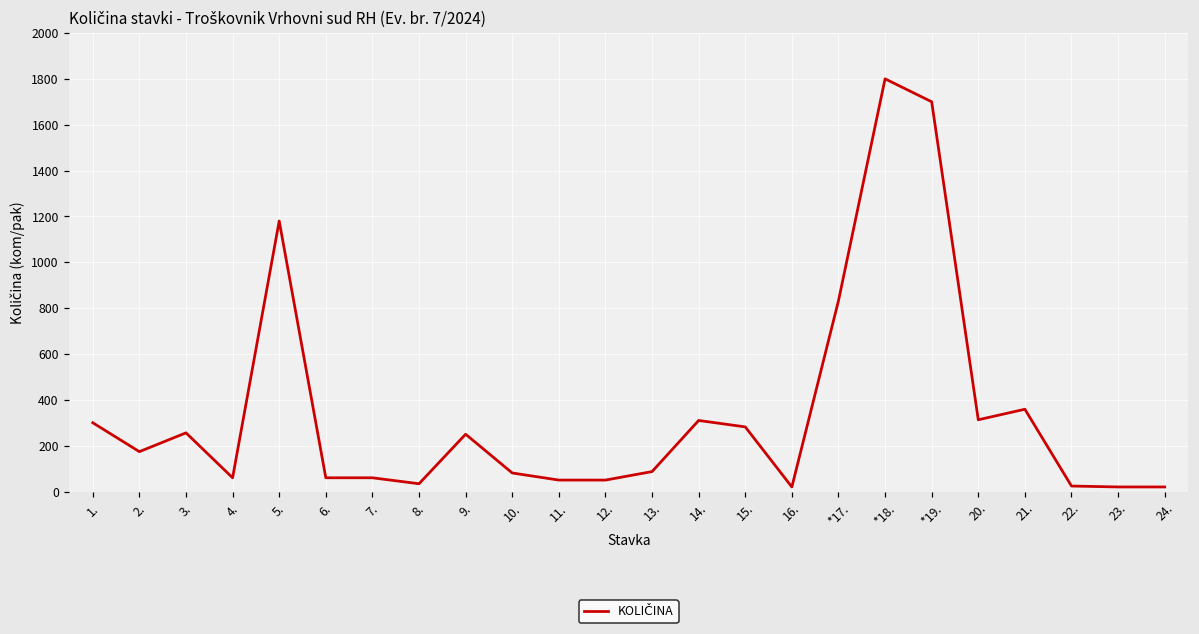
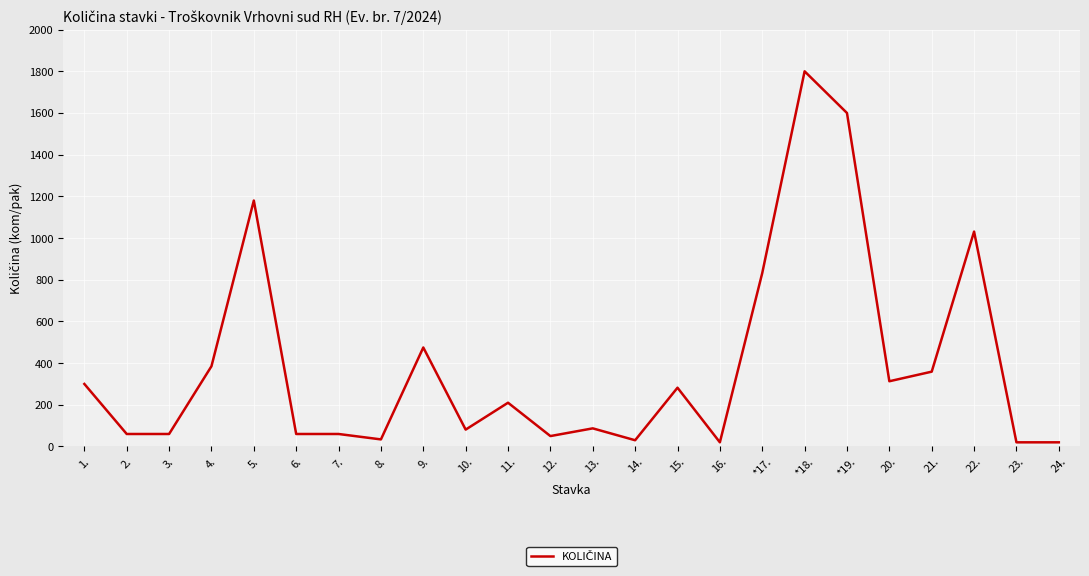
  {
    "1.": 300,
-   "2.": 170,
-   "3.": 260,
-   "4.": 60,
+   "2.": 60,
+   "3.": 60,
+   "4.": 390,
    "5.": 1180,
    "6.": 60,
    "7.": 60,
    "8.": 30,
-   "9.": 250,
+   "9.": 480,
    "10.": 80,
-   "11.": 50,
+   "11.": 210,
    "12.": 50,
    "13.": 90,
-   "14.": 310,
+   "14.": 30,
    "15.": 280,
    "16.": 20,
    "*17.": 830,
    "*18.": 1800,
-   "*19.": 1700,
+   "*19.": 1600,
    "20.": 310,
    "21.": 360,
-   "22.": 20,
+   "22.": 1030,
    "23.": 20,
    "24.": 20
  }
